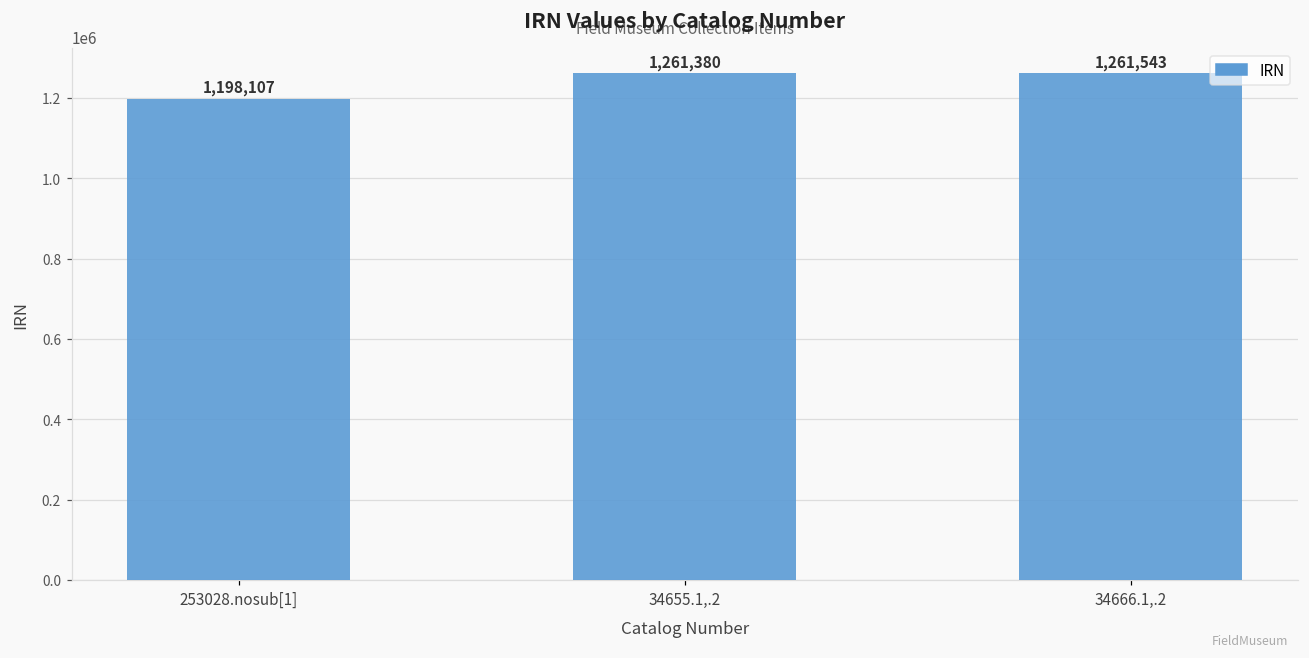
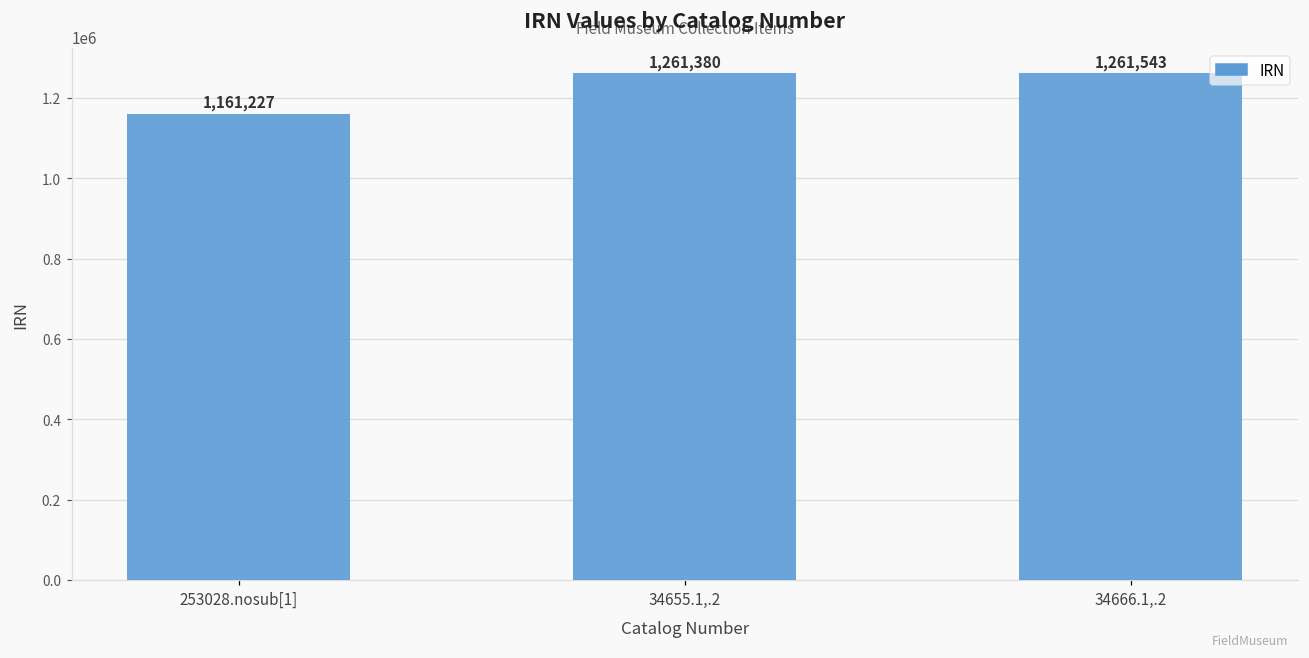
  {
-   "253028.nosub[1]": "1,198,107",
+   "253028.nosub[1]": "1,161,227",
    "34655.1,.2": "1,261,380",
    "34666.1,.2": "1,261,543"
  }
